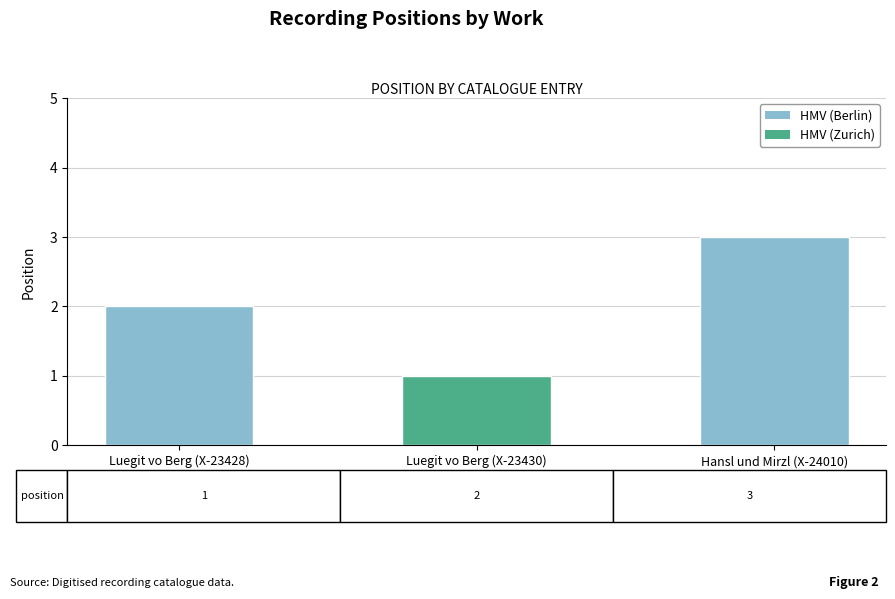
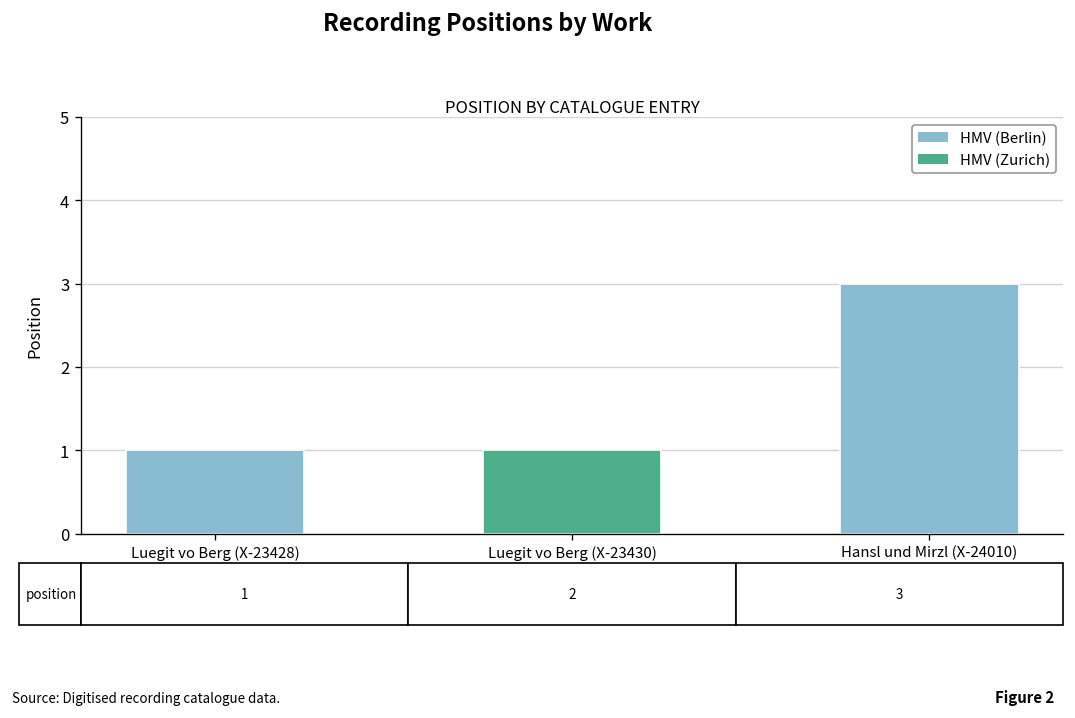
  {
-   "Luegit vo Berg (X-23428)": 2,
+   "Luegit vo Berg (X-23428)": 1,
    "Luegit vo Berg (X-23430)": 1,
    "Hansl und Mirzl (X-24010)": 3
  }
